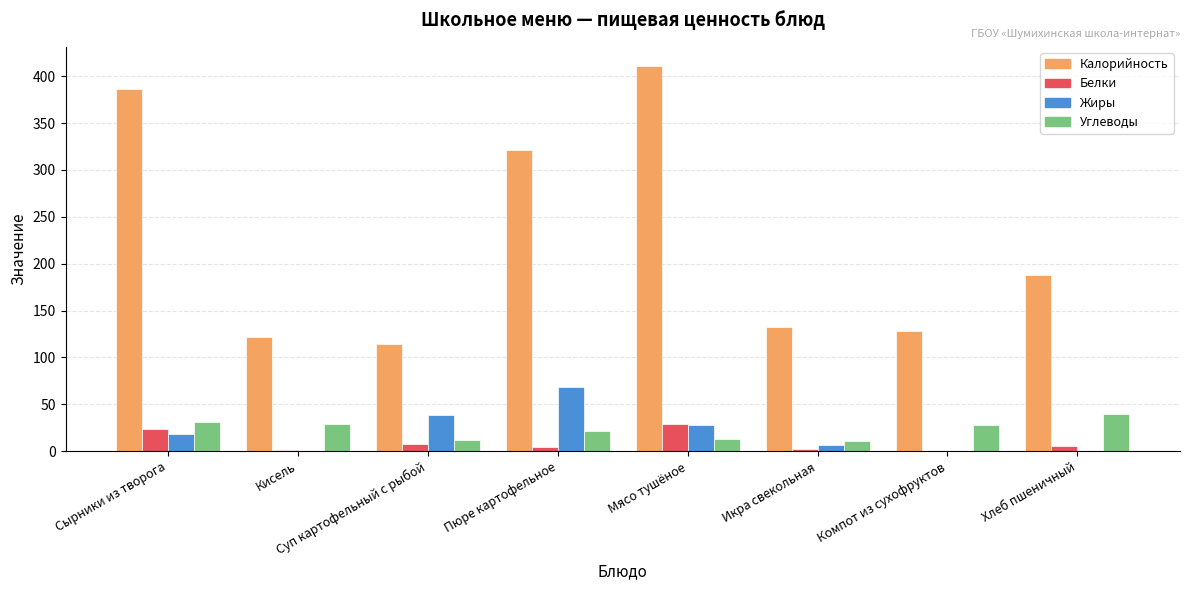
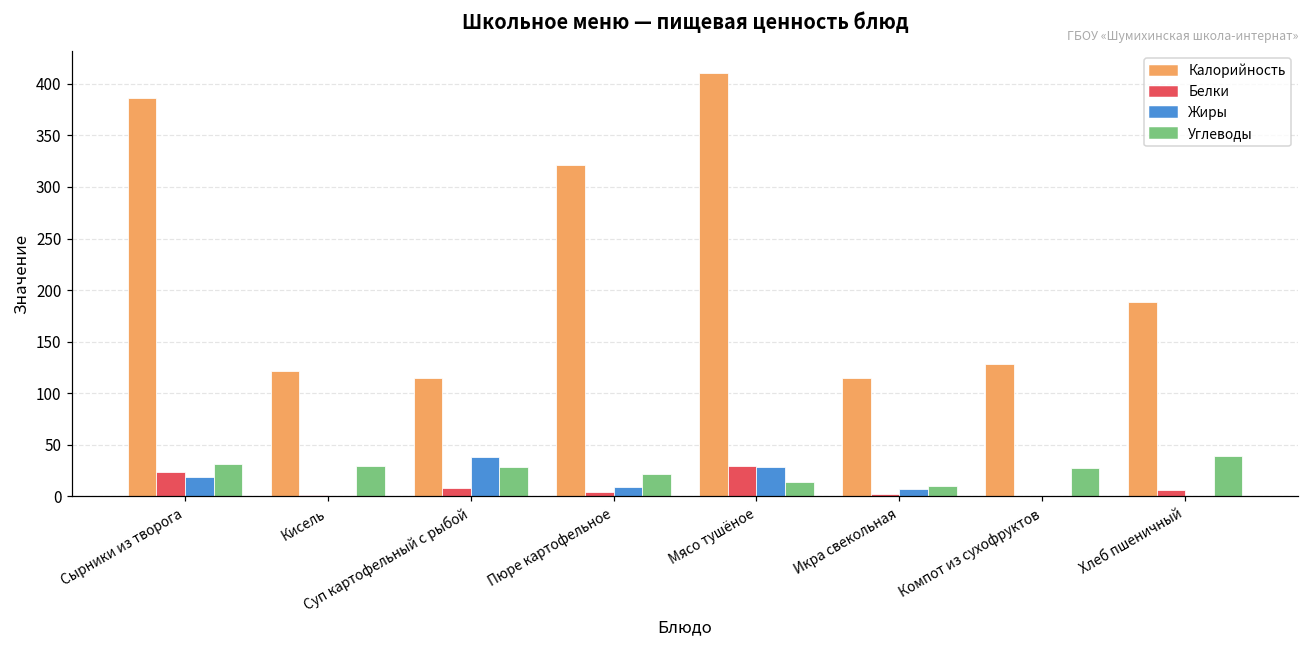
  {
    "Калорийность": {
      "Сырники из творога": 390,
      "Кисель": 120,
      "Суп картофельный с рыбой": 110,
      "Пюре картофельное": 320,
      "Мясо тушёное": 410,
-     "Икра свекольная": 130,
+     "Икра свекольная": 120,
      "Компот из сухофруктов": 130,
      "Хлеб пшеничный": 190
    },
    "Белки": {
      "Сырники из творога": 20,
      "Суп картофельный с рыбой": 10,
      "Пюре картофельное": 0,
      "Мясо тушёное": 30,
      "Хлеб пшеничный": 10
    },
    "Жиры": {
      "Сырники из творога": 20,
      "Кисель": 0,
      "Суп картофельный с рыбой": 40,
-     "Пюре картофельное": 70,
+     "Пюре картофельное": 10,
      "Мясо тушёное": 30,
      "Икра свекольная": 10,
      "Компот из сухофруктов": 0
    },
    "Углеводы": {
      "Сырники из творога": 30,
      "Кисель": 30,
-     "Суп картофельный с рыбой": 10,
+     "Суп картофельный с рыбой": 30,
      "Пюре картофельное": 20,
      "Мясо тушёное": 10,
      "Икра свекольная": 10,
      "Компот из сухофруктов": 30,
      "Хлеб пшеничный": 40
    }
  }
